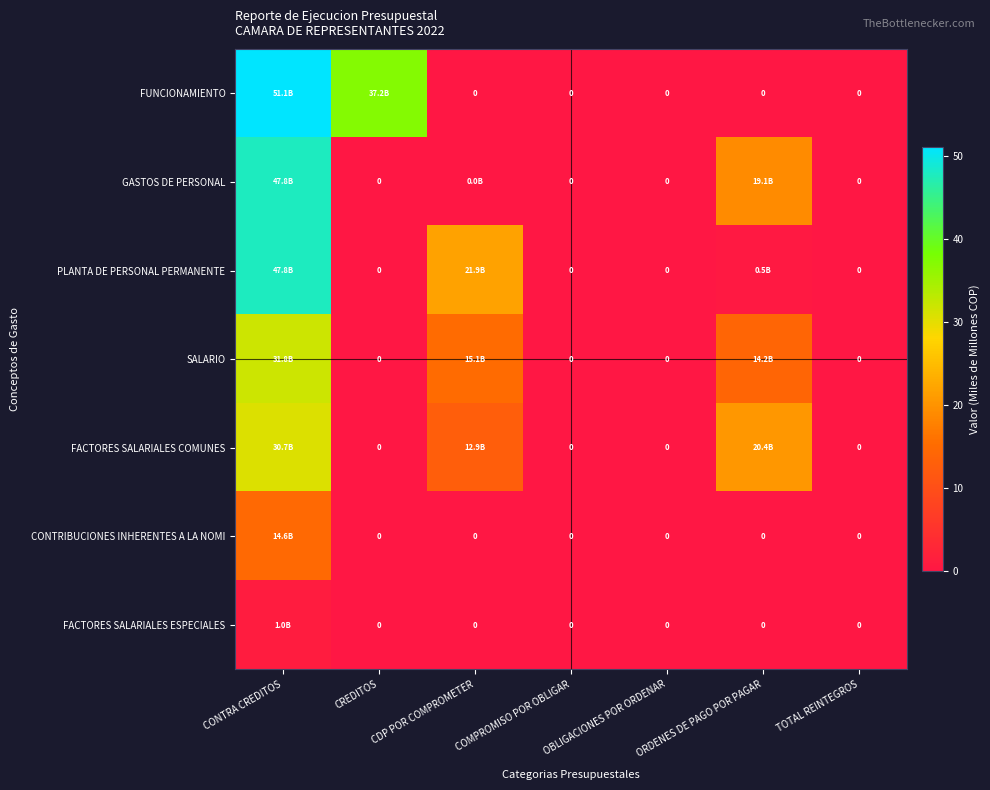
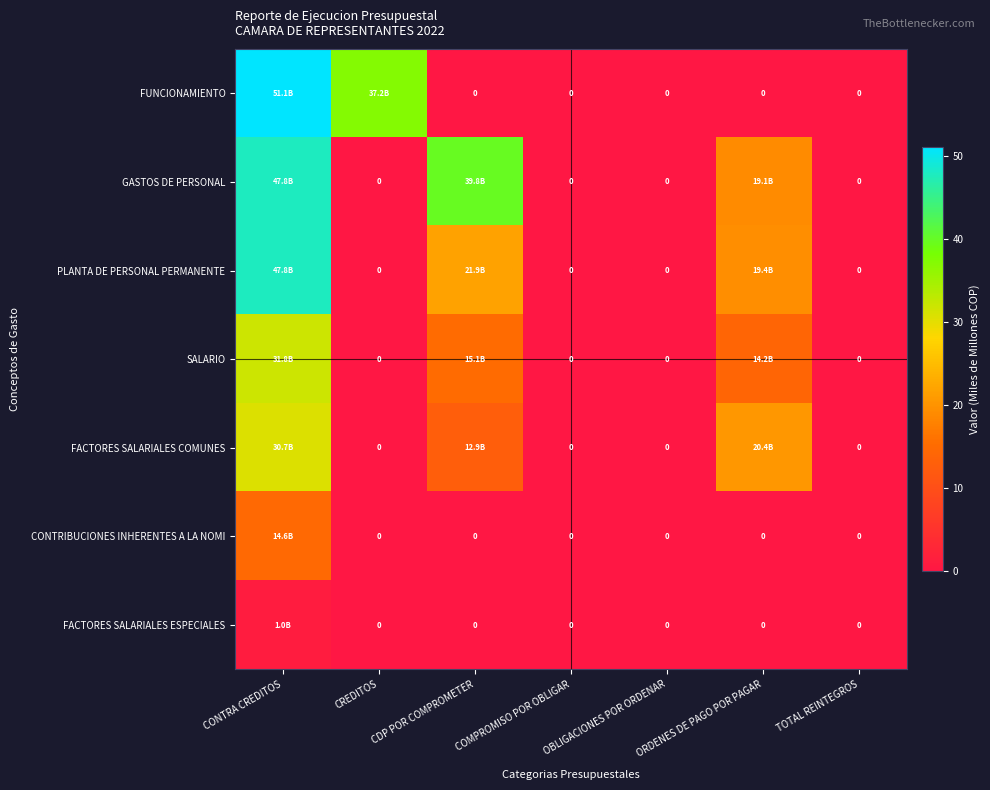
  {
    "FUNCIONAMIENTO": {
      "CONTRA CREDITOS": "51.1B",
      "CREDITOS": "37.2B",
      "CDP POR COMPROMETER": "0",
      "COMPROMISO POR OBLIGAR": "0",
      "OBLIGACIONES POR ORDENAR": "0",
      "ORDENES DE PAGO POR PAGAR": "0",
      "TOTAL REINTEGROS": "0"
    },
    "GASTOS DE PERSONAL": {
      "CONTRA CREDITOS": "47.8B",
      "CREDITOS": "0",
-     "CDP POR COMPROMETER": "0.0B",
+     "CDP POR COMPROMETER": "39.8B",
      "COMPROMISO POR OBLIGAR": "0",
      "OBLIGACIONES POR ORDENAR": "0",
      "ORDENES DE PAGO POR PAGAR": "19.1B",
      "TOTAL REINTEGROS": "0"
    },
    "PLANTA DE PERSONAL PERMANENTE": {
      "CONTRA CREDITOS": "47.8B",
      "CREDITOS": "0",
      "CDP POR COMPROMETER": "21.9B",
      "COMPROMISO POR OBLIGAR": "0",
      "OBLIGACIONES POR ORDENAR": "0",
-     "ORDENES DE PAGO POR PAGAR": "0.5B",
+     "ORDENES DE PAGO POR PAGAR": "19.4B",
      "TOTAL REINTEGROS": "0"
    },
    "SALARIO": {
      "CONTRA CREDITOS": "31.8B",
      "CREDITOS": "0",
      "CDP POR COMPROMETER": "15.1B",
      "COMPROMISO POR OBLIGAR": "0",
      "OBLIGACIONES POR ORDENAR": "0",
      "ORDENES DE PAGO POR PAGAR": "14.2B",
      "TOTAL REINTEGROS": "0"
    },
    "FACTORES SALARIALES COMUNES": {
      "CONTRA CREDITOS": "30.7B",
      "CREDITOS": "0",
      "CDP POR COMPROMETER": "12.9B",
      "COMPROMISO POR OBLIGAR": "0",
      "OBLIGACIONES POR ORDENAR": "0",
      "ORDENES DE PAGO POR PAGAR": "20.4B",
      "TOTAL REINTEGROS": "0"
    },
    "CONTRIBUCIONES INHERENTES A LA NOMI": {
      "CONTRA CREDITOS": "14.6B",
      "CREDITOS": "0",
      "CDP POR COMPROMETER": "0",
      "COMPROMISO POR OBLIGAR": "0",
      "OBLIGACIONES POR ORDENAR": "0",
      "ORDENES DE PAGO POR PAGAR": "0",
      "TOTAL REINTEGROS": "0"
    },
    "FACTORES SALARIALES ESPECIALES": {
      "CONTRA CREDITOS": "1.0B",
      "CREDITOS": "0",
      "CDP POR COMPROMETER": "0",
      "COMPROMISO POR OBLIGAR": "0",
      "OBLIGACIONES POR ORDENAR": "0",
      "ORDENES DE PAGO POR PAGAR": "0",
      "TOTAL REINTEGROS": "0"
    }
  }
